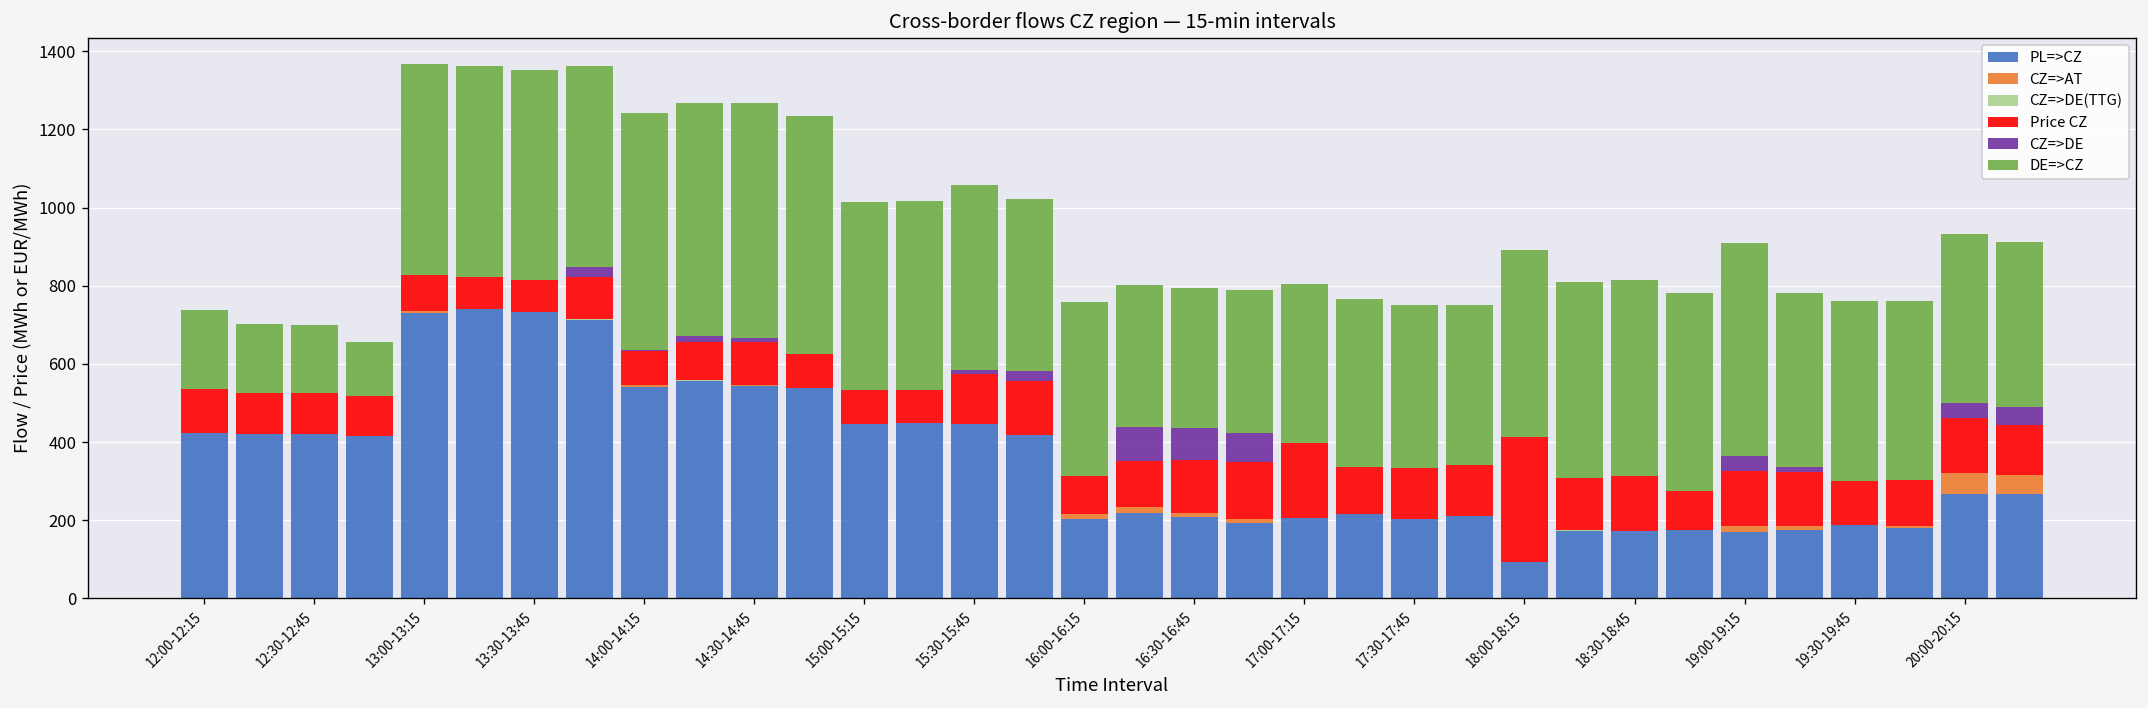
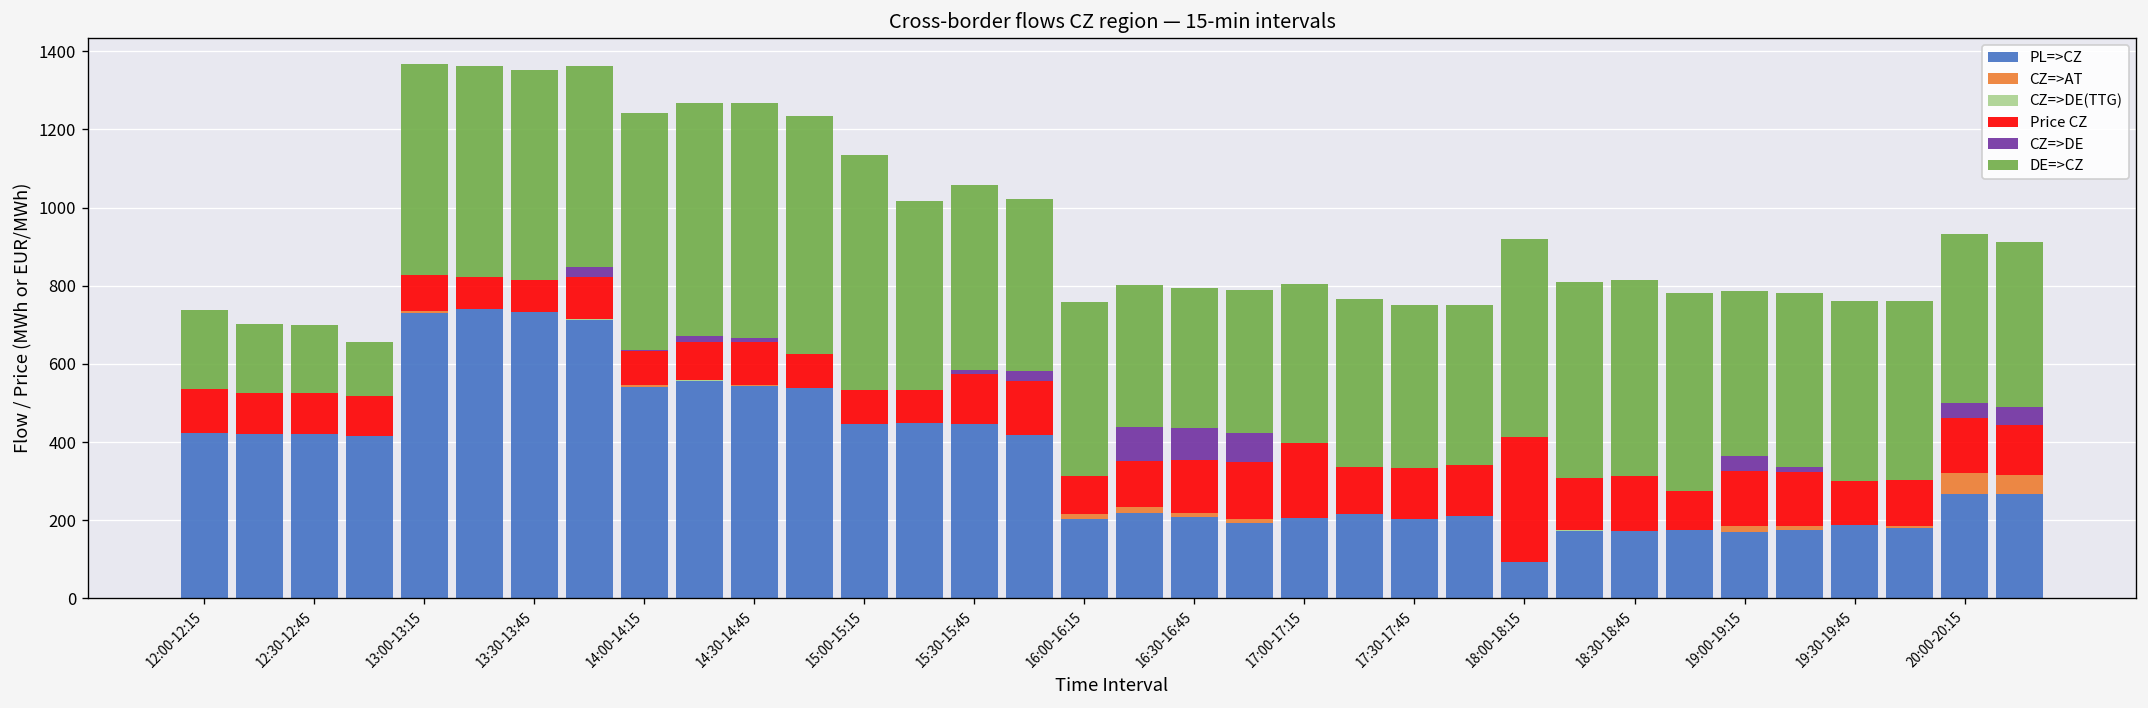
  {
    "PL=>CZ": {
      "12:00-12:15": 420,
      "12:30-12:45": 420,
      "13:00-13:15": 730,
      "13:30-13:45": 730,
      "14:00-14:15": 540,
      "14:30-14:45": 540,
      "15:00-15:15": 450,
      "15:30-15:45": 450,
      "16:00-16:15": 200,
      "16:30-16:45": 210,
      "17:00-17:15": 200,
      "17:30-17:45": 200,
      "18:00-18:15": 90,
      "18:30-18:45": 170,
      "19:00-19:15": 170,
      "19:30-19:45": 190,
      "20:00-20:15": 270
    },
    "CZ=>AT": {
      "12:00-12:15": 0,
      "12:30-12:45": 0,
      "13:30-13:45": 0,
      "15:00-15:15": 0,
      "15:30-15:45": 0,
      "16:00-16:15": 10,
      "16:30-16:45": 10,
      "17:00-17:15": 0,
      "17:30-17:45": 0,
      "18:00-18:15": 0,
      "18:30-18:45": 0,
      "19:00-19:15": 10,
      "19:30-19:45": 0,
      "20:00-20:15": 50
    },
    "CZ=>DE(TTG)": {
      "12:00-12:15": 0,
      "12:30-12:45": 0,
      "13:00-13:15": 0,
      "13:30-13:45": 0,
      "14:00-14:15": 0,
      "14:30-14:45": 0,
      "15:00-15:15": 0,
      "15:30-15:45": 0,
      "16:00-16:15": 0,
      "16:30-16:45": 0,
      "17:00-17:15": 0,
      "17:30-17:45": 0,
      "18:00-18:15": 0,
      "18:30-18:45": 0,
      "19:00-19:15": 0,
      "19:30-19:45": 0,
      "20:00-20:15": 0
    },
    "Price CZ": {
      "12:00-12:15": 110,
      "12:30-12:45": 100,
      "13:00-13:15": 90,
      "13:30-13:45": 80,
      "14:00-14:15": 90,
      "14:30-14:45": 110,
      "15:00-15:15": 90,
      "15:30-15:45": 130,
      "16:00-16:15": 100,
      "16:30-16:45": 130,
      "17:00-17:15": 190,
      "17:30-17:45": 130,
      "18:00-18:15": 320,
      "18:30-18:45": 140,
      "19:00-19:15": 140,
      "19:30-19:45": 110,
      "20:00-20:15": 140
    },
    "CZ=>DE": {
      "12:00-12:15": 0,
      "12:30-12:45": 0,
      "13:00-13:15": 0,
      "13:30-13:45": 0,
      "14:30-14:45": 10,
      "15:00-15:15": 0,
      "15:30-15:45": 10,
      "16:00-16:15": 0,
      "16:30-16:45": 80,
      "17:00-17:15": 0,
      "17:30-17:45": 0,
      "18:00-18:15": 0,
      "18:30-18:45": 0,
      "19:00-19:15": 40,
      "19:30-19:45": 0,
      "20:00-20:15": 40
    },
    "DE=>CZ": {
      "12:00-12:15": 200,
      "12:30-12:45": 180,
      "13:00-13:15": 540,
      "13:30-13:45": 540,
      "14:00-14:15": 600,
      "14:30-14:45": 600,
-     "15:00-15:15": 480,
+     "15:00-15:15": 600,
      "15:30-15:45": 470,
      "16:00-16:15": 440,
      "16:30-16:45": 360,
      "17:00-17:15": 410,
      "17:30-17:45": 420,
-     "18:00-18:15": 480,
+     "18:00-18:15": 510,
      "18:30-18:45": 500,
-     "19:00-19:15": 550,
+     "19:00-19:15": 420,
      "19:30-19:45": 460,
      "20:00-20:15": 430
    }
  }
